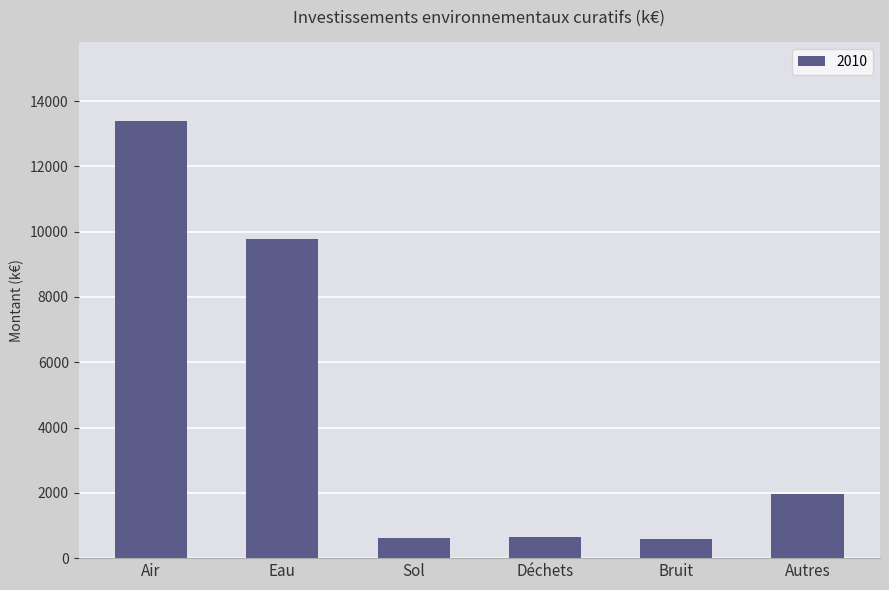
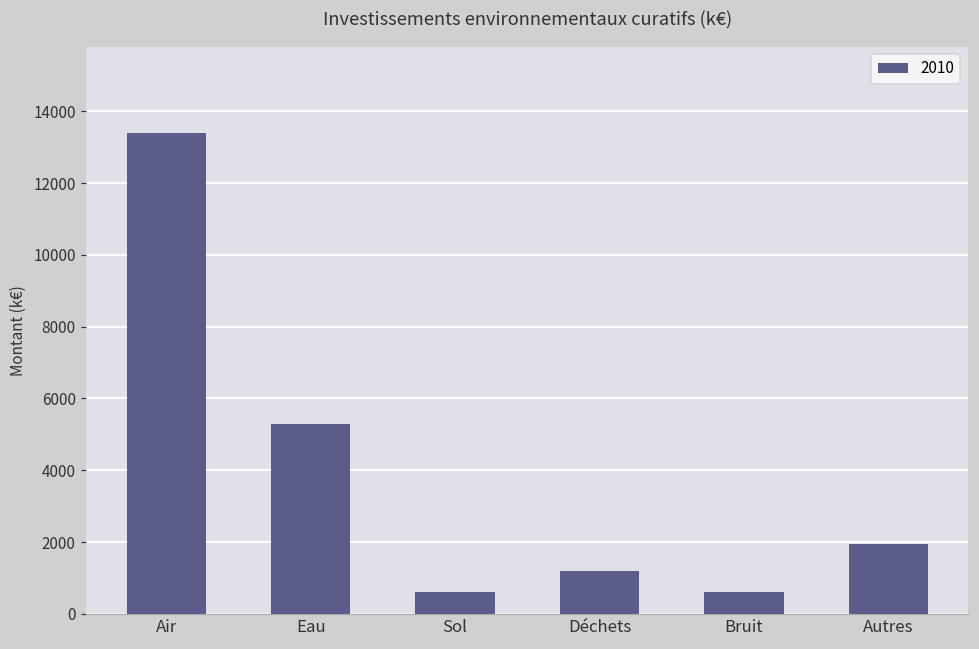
  {
    "Air": 13400,
-   "Eau": 9800,
+   "Eau": 5300,
    "Sol": 600,
-   "Déchets": 600,
+   "Déchets": 1200,
    "Bruit": 600,
    "Autres": 2000
  }
